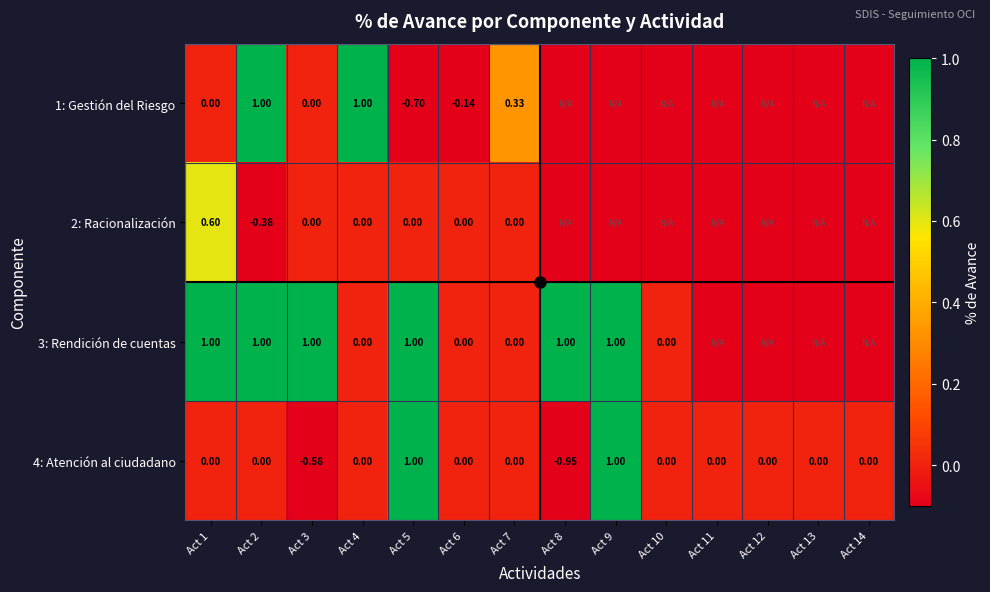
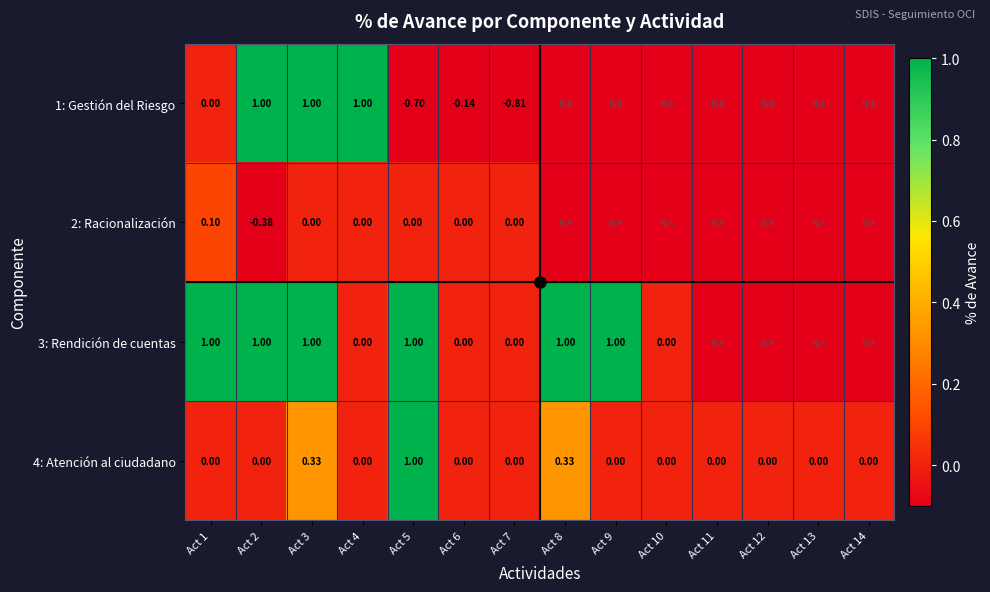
  {
    "1: Gestión del Riesgo": {
      "Act 1": 0.00,
      "Act 2": 1.00,
-     "Act 3": 0.00,
+     "Act 3": 1.00,
      "Act 4": 1.00,
      "Act 5": -0.70,
      "Act 6": -0.14,
-     "Act 7": 0.33
+     "Act 7": -0.81
    },
    "2: Racionalización": {
-     "Act 1": 0.60,
+     "Act 1": 0.10,
      "Act 2": -0.38,
      "Act 3": 0.00,
      "Act 4": 0.00,
      "Act 5": 0.00,
      "Act 6": 0.00,
      "Act 7": 0.00
    },
    "3: Rendición de cuentas": {
      "Act 1": 1.00,
      "Act 2": 1.00,
      "Act 3": 1.00,
      "Act 4": 0.00,
      "Act 5": 1.00,
      "Act 6": 0.00,
      "Act 7": 0.00,
      "Act 8": 1.00,
      "Act 9": 1.00,
      "Act 10": 0.00
    },
    "4: Atención al ciudadano": {
      "Act 1": 0.00,
      "Act 2": 0.00,
-     "Act 3": -0.58,
+     "Act 3": 0.33,
      "Act 4": 0.00,
      "Act 5": 1.00,
      "Act 6": 0.00,
      "Act 7": 0.00,
-     "Act 8": -0.95,
-     "Act 9": 1.00,
+     "Act 8": 0.33,
+     "Act 9": 0.00,
      "Act 10": 0.00,
      "Act 11": 0.00,
      "Act 12": 0.00,
      "Act 13": 0.00,
      "Act 14": 0.00
    }
  }
